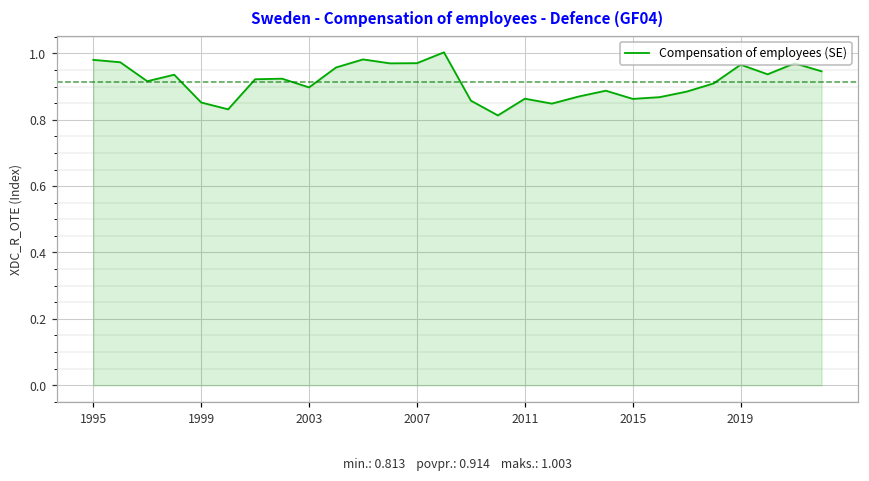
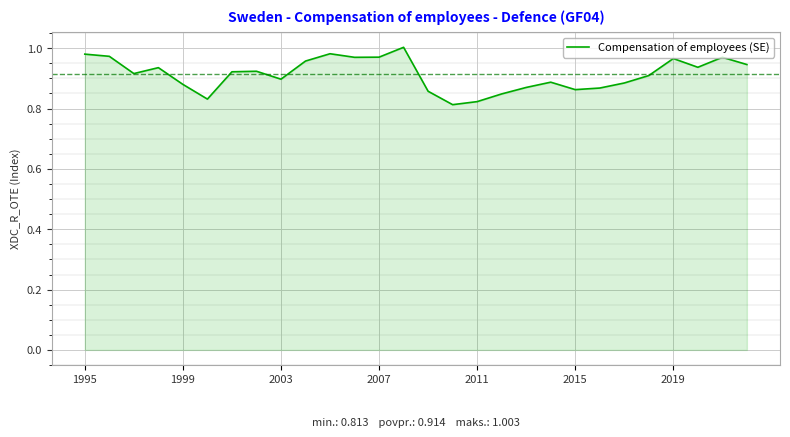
  {
    "1995": 0.98,
-   "1999": 0.85,
+   "1999": 0.88,
    "2003": 0.90,
    "2007": 0.97,
-   "2011": 0.86,
+   "2011": 0.82,
    "2015": 0.86,
    "2019": 0.97
  }
